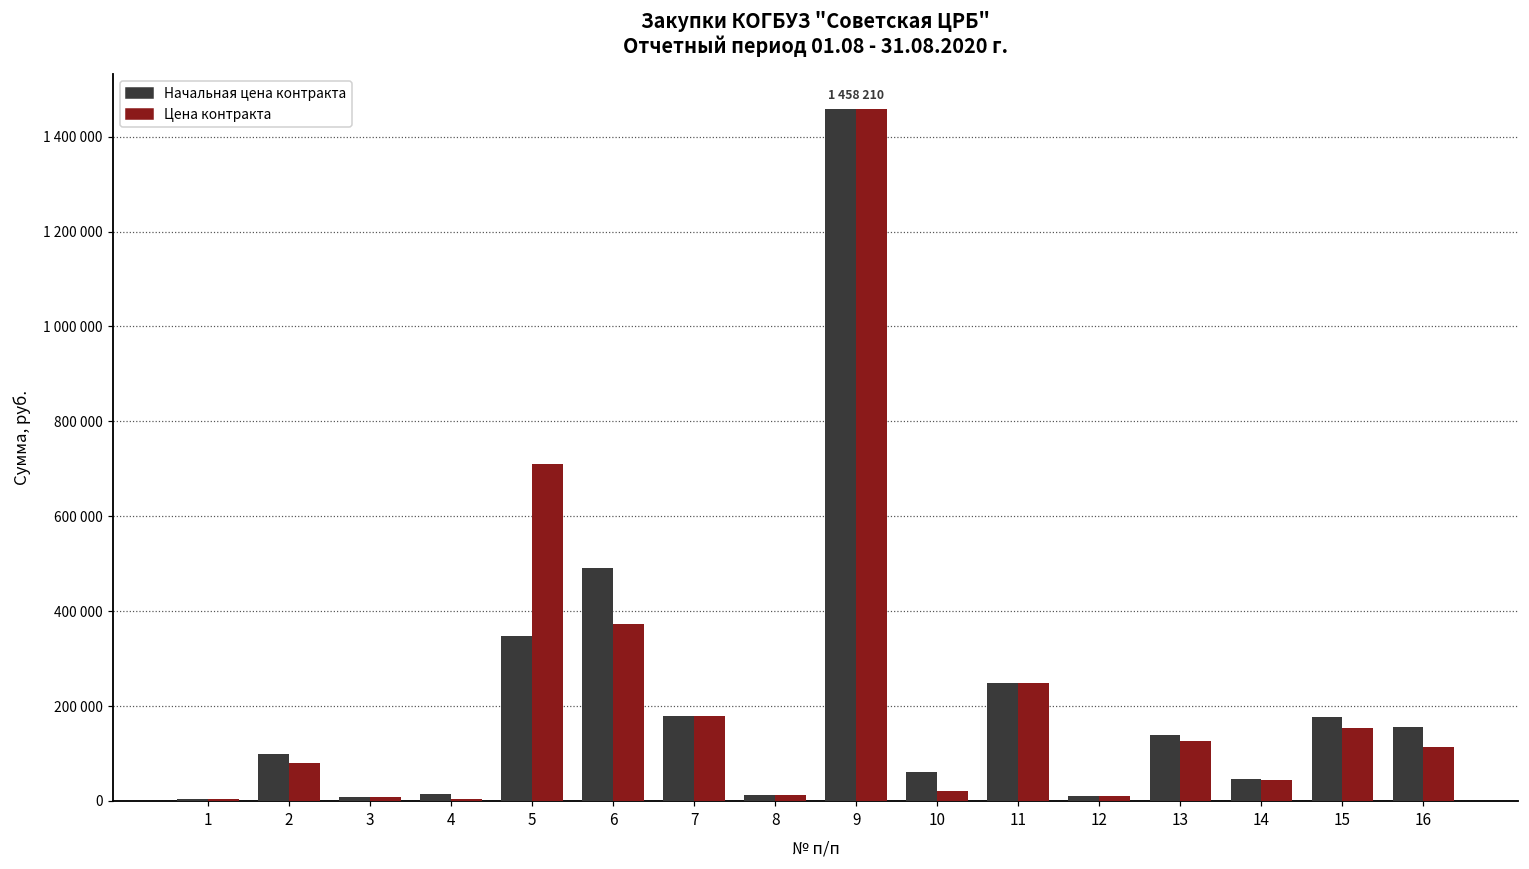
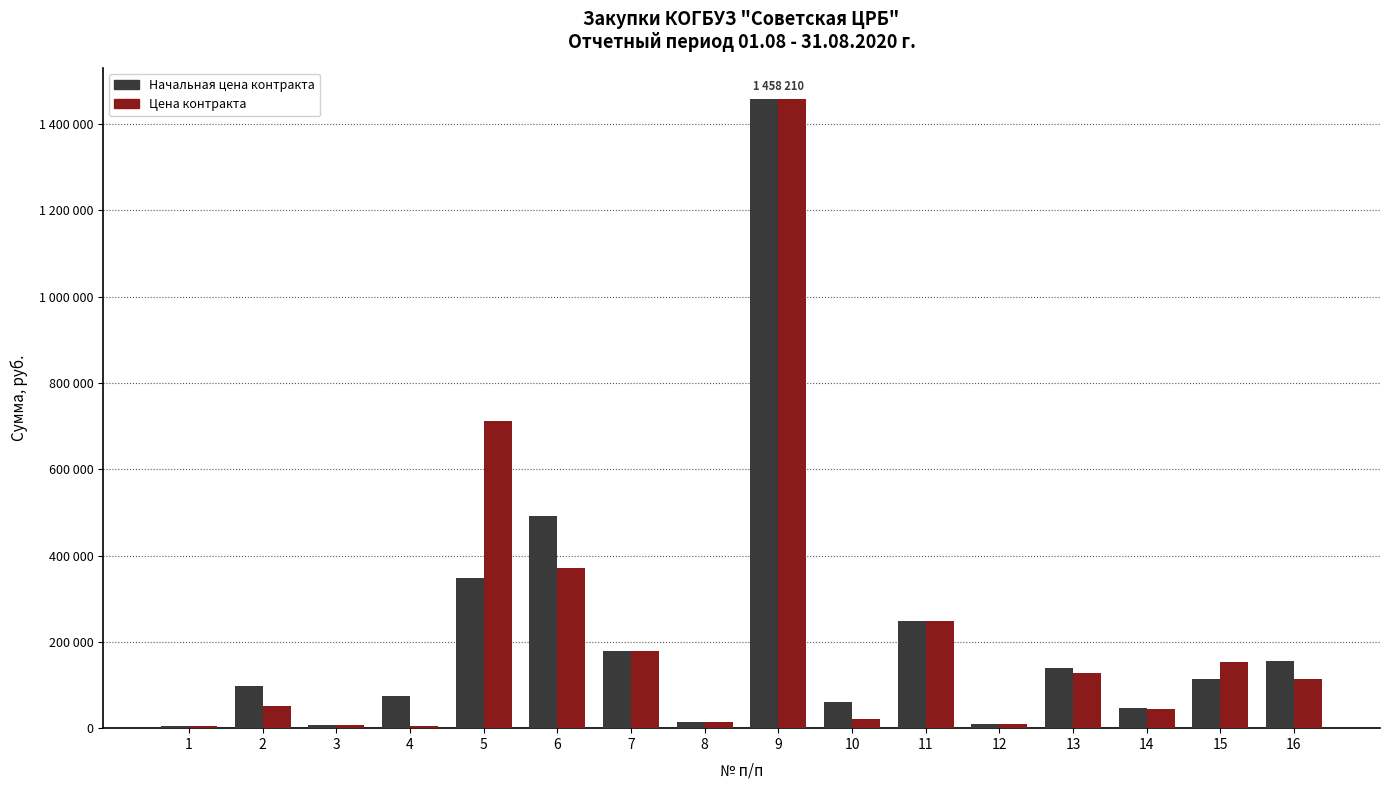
  {
    "Начальная цена контракта": {
      "2": 100000,
      "3": 10000,
-     "4": 10000,
+     "4": 80000,
      "5": 350000,
      "6": 490000,
      "7": 180000,
      "8": 10000,
      "10": 60000,
      "11": 250000,
      "12": 10000,
      "13": 140000,
      "14": 50000,
-     "15": 180000,
+     "15": 110000,
      "16": 150000
    },
    "Цена контракта": {
-     "2": 80000,
+     "2": 50000,
      "3": 10000,
      "5": 710000,
      "6": 370000,
      "7": 180000,
      "8": 10000,
      "10": 20000,
      "11": 250000,
      "12": 10000,
      "13": 130000,
      "14": 50000,
      "15": 150000,
      "16": 110000
    }
  }
